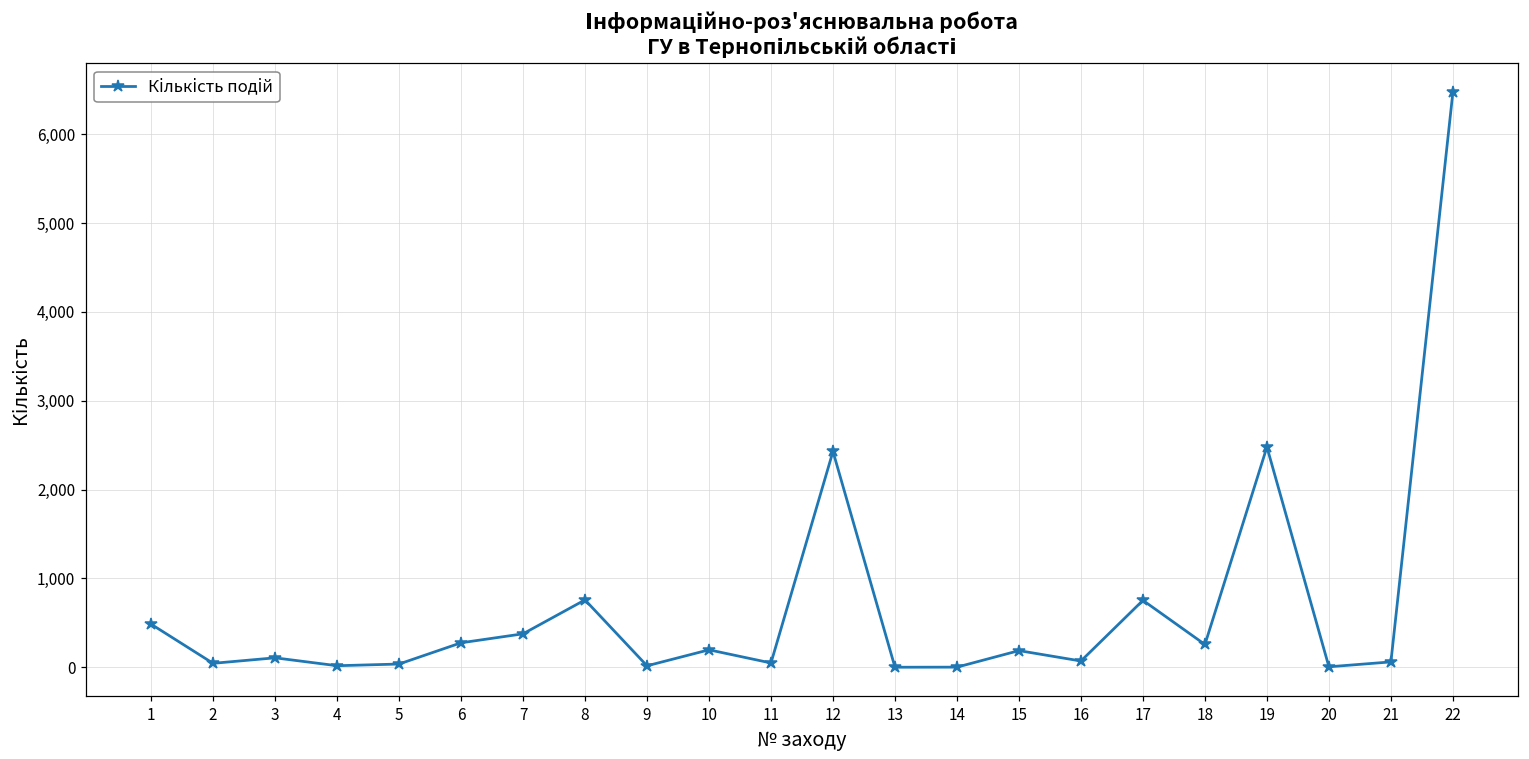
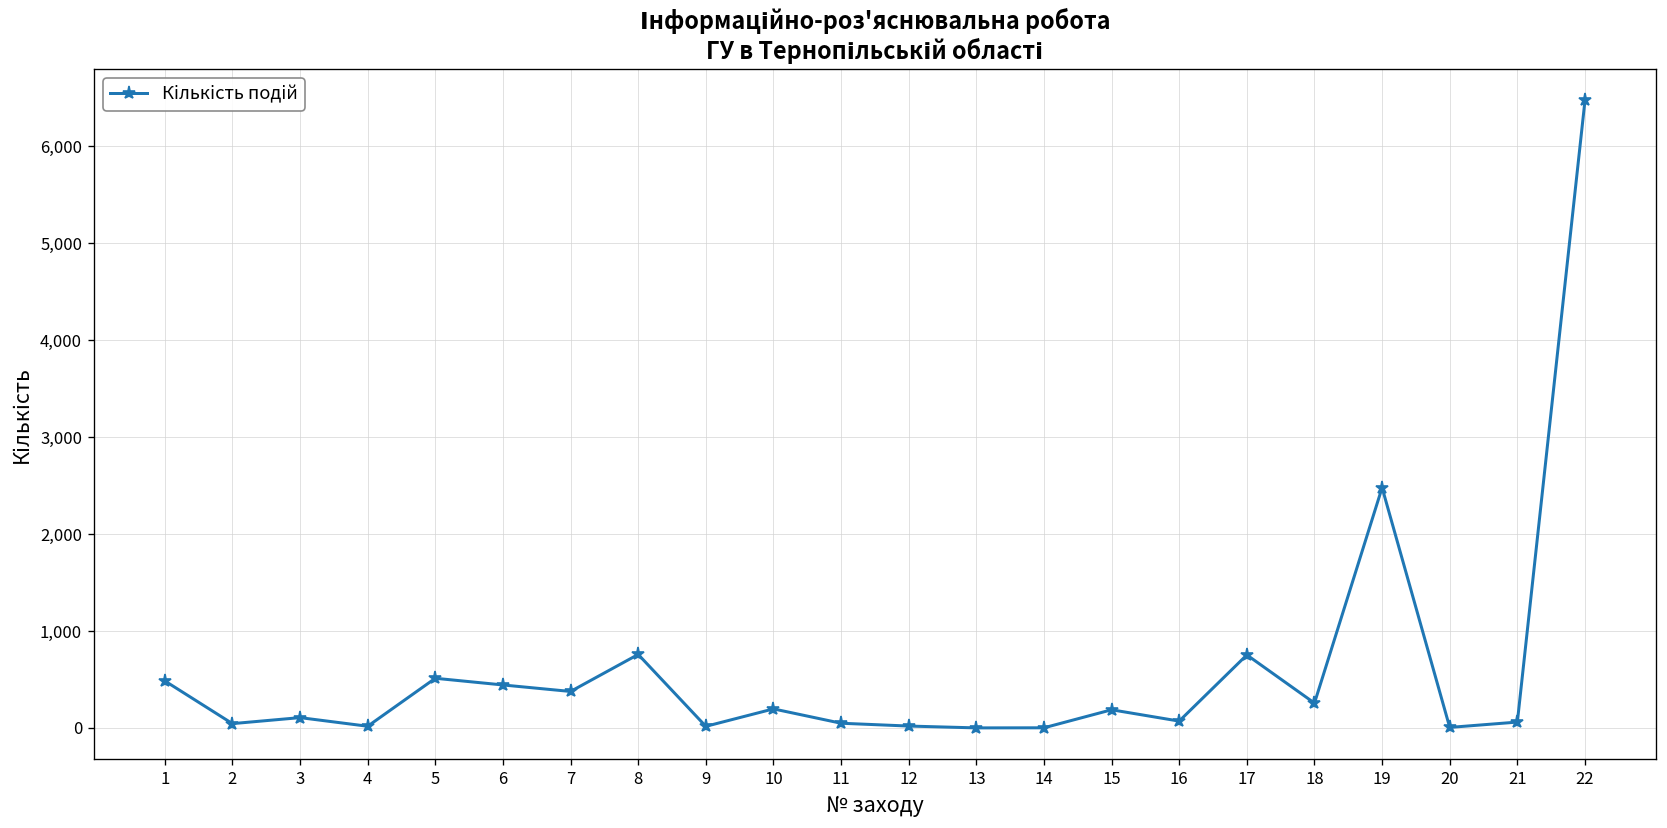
  {
    "1": "500",
    "2": "0",
    "3": "100",
    "4": "0",
-   "5": "0",
-   "6": "300",
+   "5": "500",
+   "6": "400",
    "7": "400",
    "8": "800",
    "9": "0",
    "10": "200",
    "11": "0",
-   "12": "2,400",
+   "12": "0",
    "13": "0",
    "14": "0",
    "15": "200",
    "16": "100",
    "17": "800",
    "18": "300",
    "19": "2,500",
    "20": "0",
    "21": "100",
    "22": "6,500"
  }
